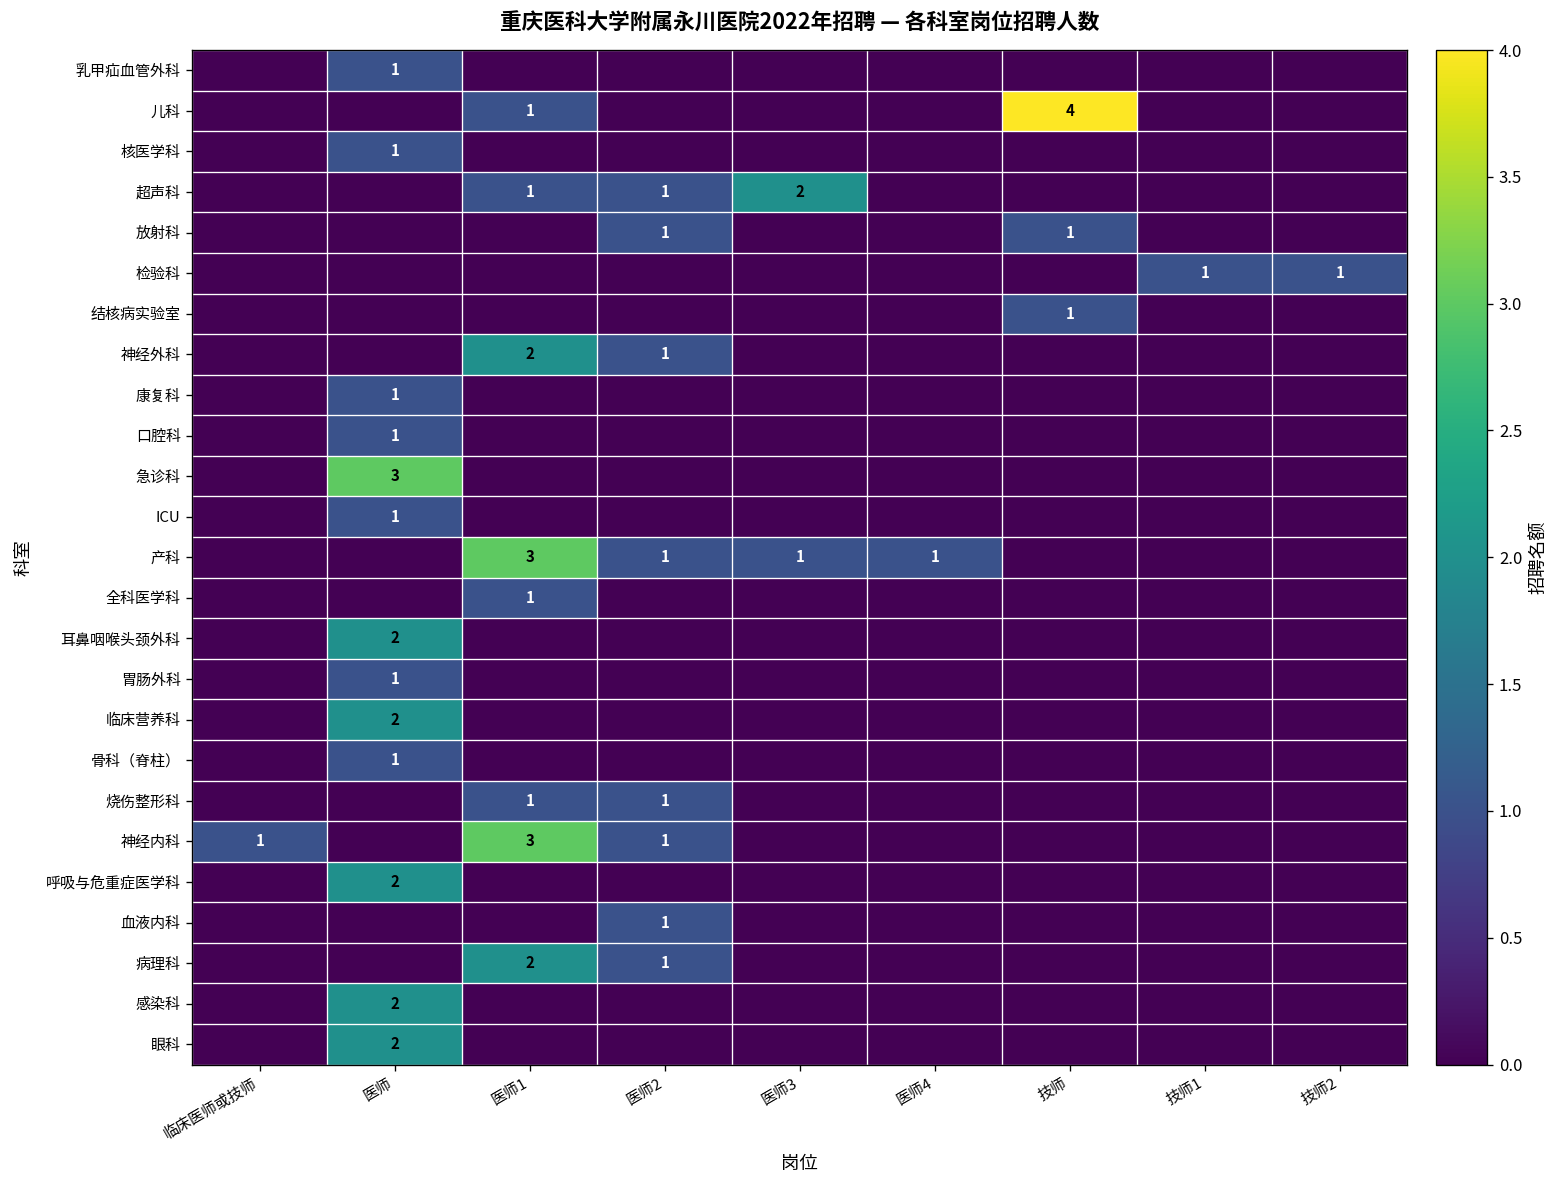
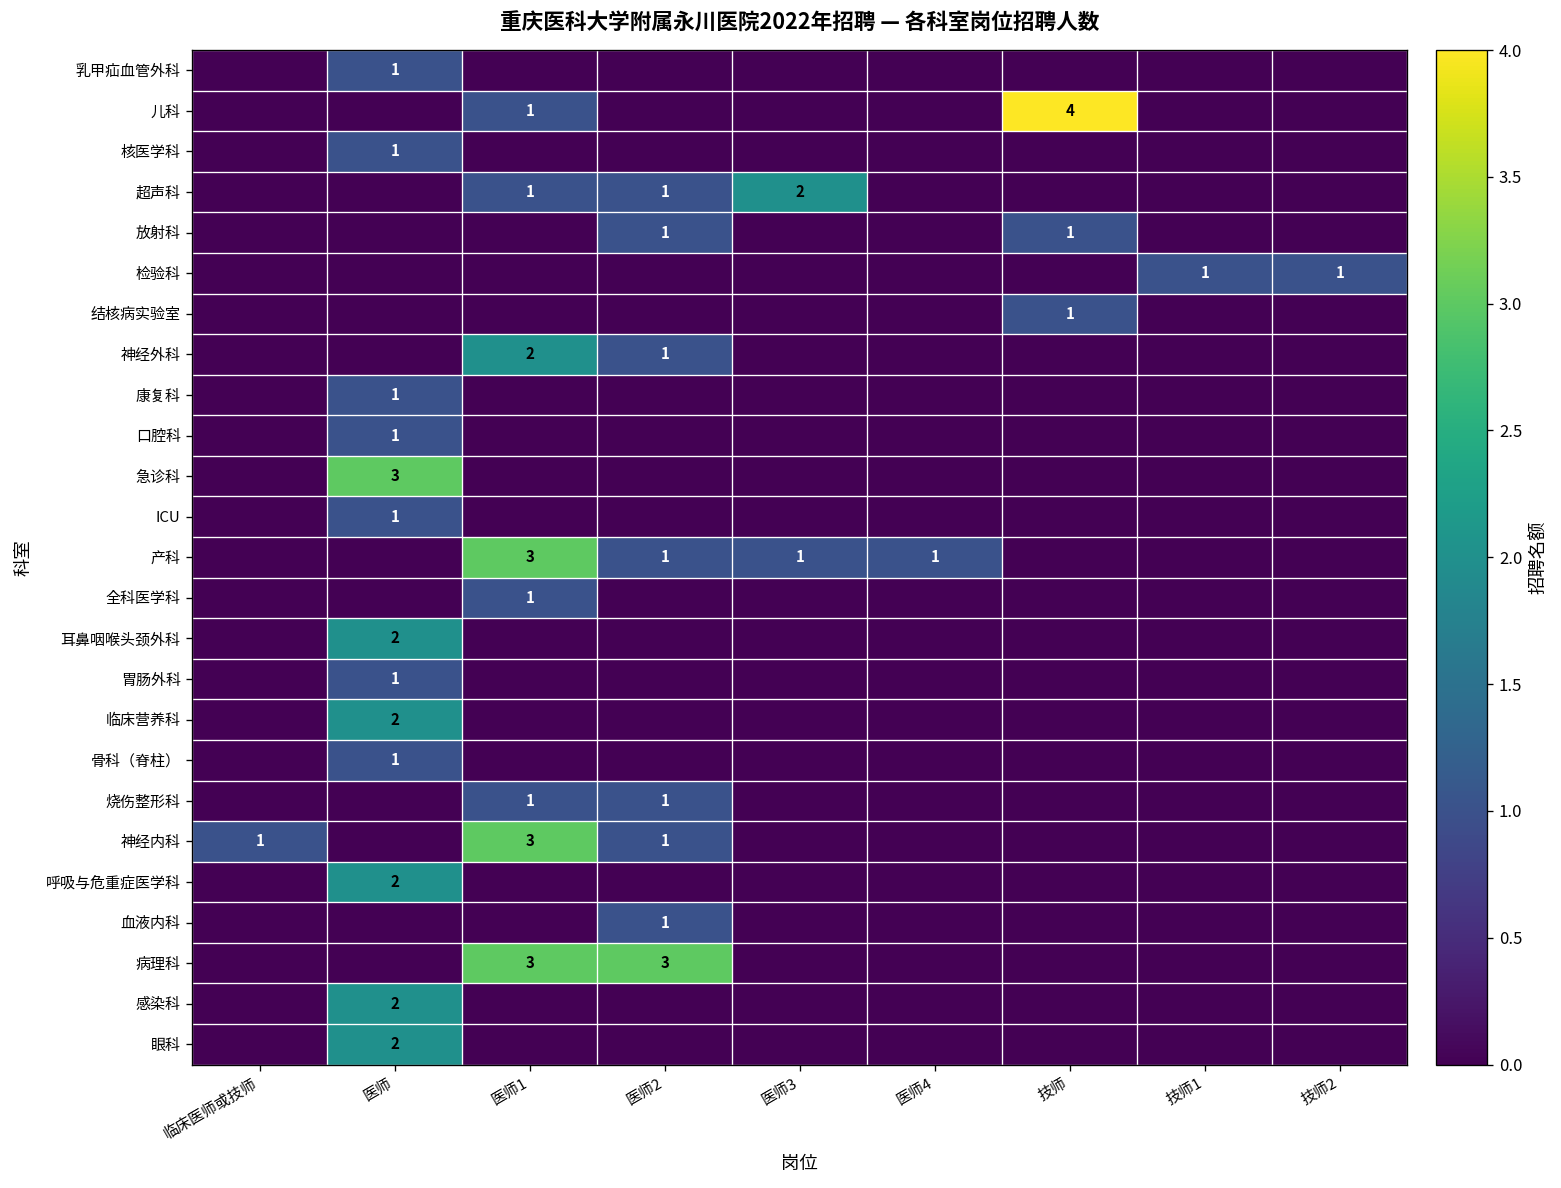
  {
    "乳甲疝血管外科": {
      "医师": 1
    },
    "儿科": {
      "医师1": 1,
      "技师": 4
    },
    "核医学科": {
      "医师": 1
    },
    "超声科": {
      "医师1": 1,
      "医师2": 1,
      "医师3": 2
    },
    "放射科": {
      "医师2": 1,
      "技师": 1
    },
    "检验科": {
      "技师1": 1,
      "技师2": 1
    },
    "结核病实验室": {
      "技师": 1
    },
    "神经外科": {
      "医师1": 2,
      "医师2": 1
    },
    "康复科": {
      "医师": 1
    },
    "口腔科": {
      "医师": 1
    },
    "急诊科": {
      "医师": 3
    },
    "ICU": {
      "医师": 1
    },
    "产科": {
      "医师1": 3,
      "医师2": 1,
      "医师3": 1,
      "医师4": 1
    },
    "全科医学科": {
      "医师1": 1
    },
    "耳鼻咽喉头颈外科": {
      "医师": 2
    },
    "胃肠外科": {
      "医师": 1
    },
    "临床营养科": {
      "医师": 2
    },
    "骨科（脊柱）": {
      "医师": 1
    },
    "烧伤整形科": {
      "医师1": 1,
      "医师2": 1
    },
    "神经内科": {
      "临床医师或技师": 1,
      "医师1": 3,
      "医师2": 1
    },
    "呼吸与危重症医学科": {
      "医师": 2
    },
    "血液内科": {
      "医师2": 1
    },
    "病理科": {
-     "医师1": 2,
-     "医师2": 1
+     "医师1": 3,
+     "医师2": 3
    },
    "感染科": {
      "医师": 2
    },
    "眼科": {
      "医师": 2
    }
  }
